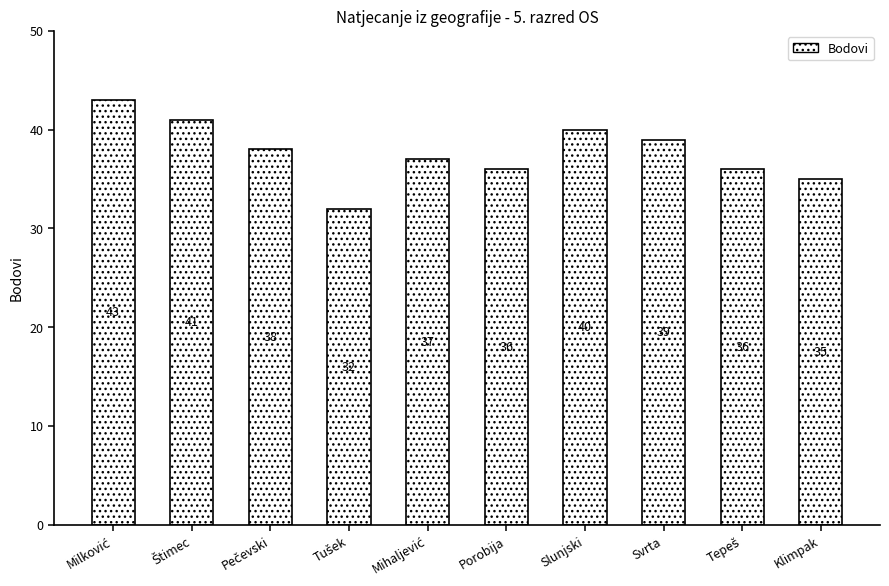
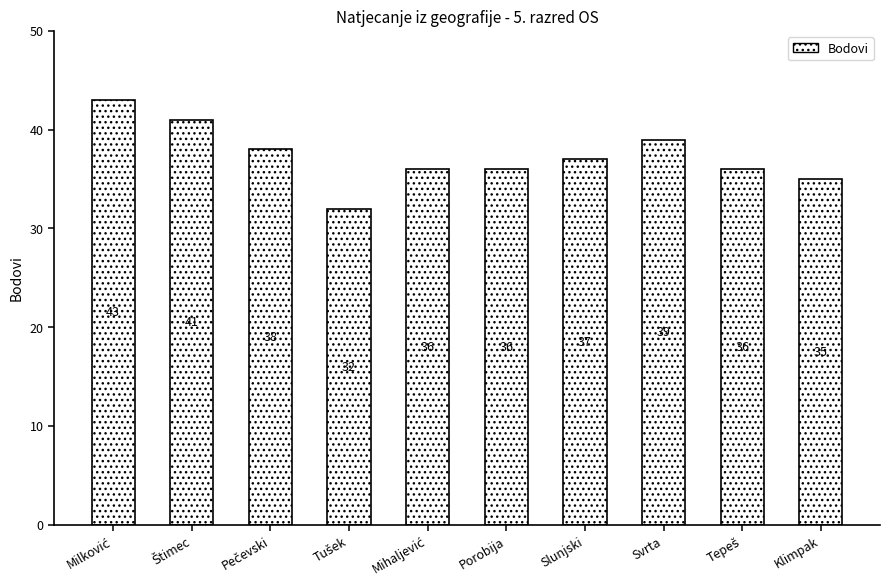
  {
    "Milković": 43,
    "Štimec": 41,
    "Pečevski": 38,
    "Tušek": 32,
-   "Mihaljević": 37,
+   "Mihaljević": 36,
    "Porobija": 36,
-   "Slunjski": 40,
+   "Slunjski": 37,
    "Svrta": 39,
    "Tepeš": 36,
    "Klimpak": 35
  }
